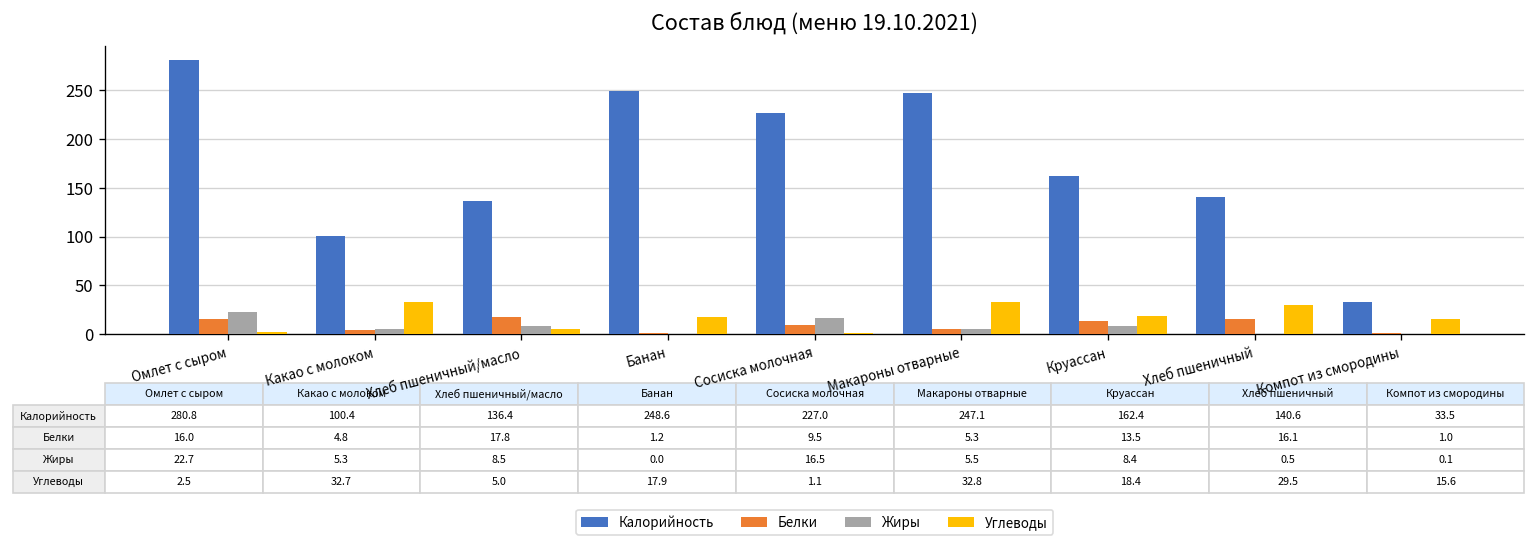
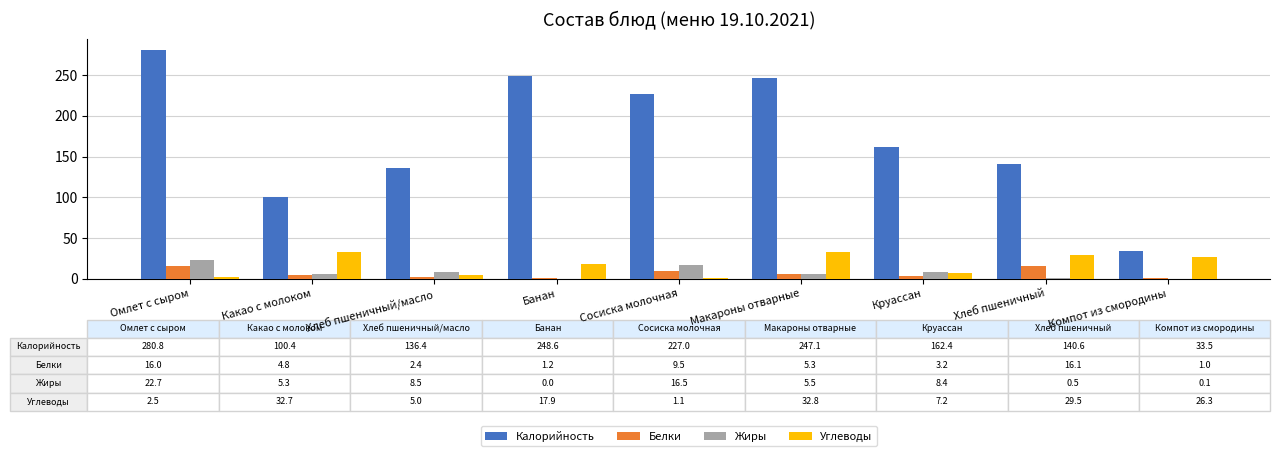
  {
    "Калорийность": {
      "Омлет с сыром": 280,
      "Какао с молоком": 100,
      "Хлеб пшеничный/масло": 140,
      "Банан": 250,
      "Сосиска молочная": 230,
      "Макароны отварные": 250,
      "Круассан": 160,
      "Хлеб пшеничный": 140,
      "Компот из смородины": 30
    },
    "Белки": {
-     "Хлеб пшеничный/масло": 17.8,
-     "Круассан": 13.5
+     "Хлеб пшеничный/масло": 2.4,
+     "Круассан": 3.2
    },
    "Жиры": {
      "Омлет с сыром": 20,
      "Какао с молоком": 10,
      "Хлеб пшеничный/масло": 10,
      "Банан": 0,
      "Сосиска молочная": 20,
      "Макароны отварные": 10,
      "Круассан": 10
    },
    "Углеводы": {
-     "Круассан": 18.4,
-     "Компот из смородины": 15.6
+     "Круассан": 7.2,
+     "Компот из смородины": 26.3
    }
  }
